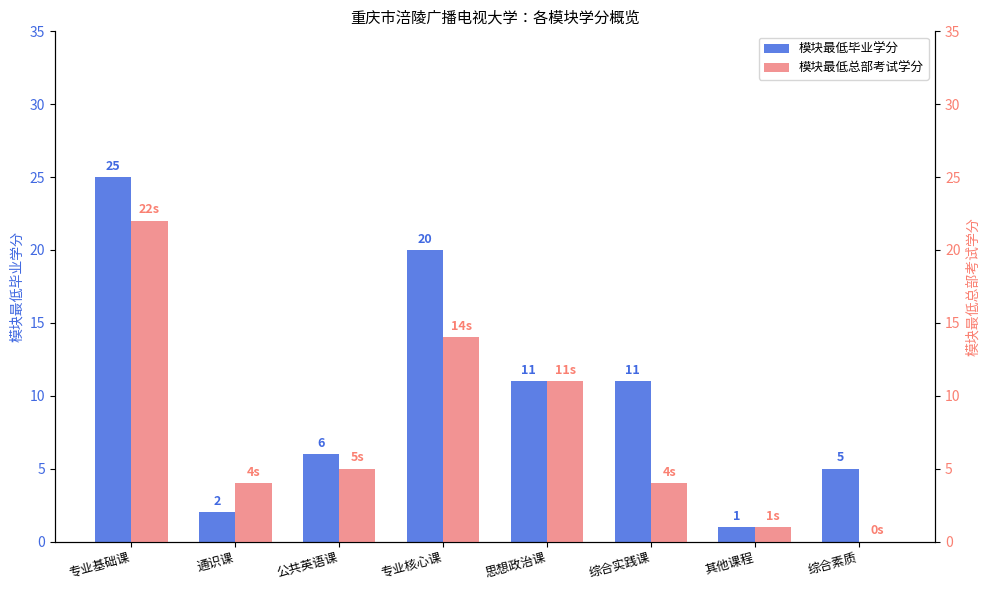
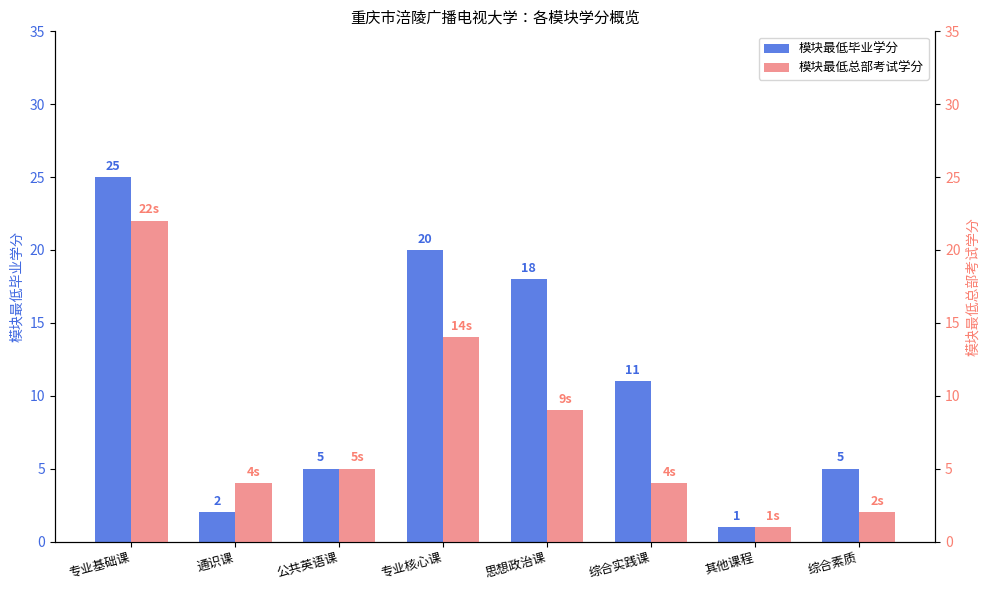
  {
    "模块最低毕业学分": {
      "专业基础课": "25",
      "通识课": "2",
-     "公共英语课": "6",
+     "公共英语课": "5",
      "专业核心课": "20",
-     "思想政治课": "11",
+     "思想政治课": "18",
      "综合实践课": "11",
      "其他课程": "1",
      "综合素质": "5"
    },
    "模块最低总部考试学分": {
      "专业基础课": "22s",
      "通识课": "4s",
      "公共英语课": "5s",
      "专业核心课": "14s",
-     "思想政治课": "11s",
+     "思想政治课": "9s",
      "综合实践课": "4s",
      "其他课程": "1s",
-     "综合素质": "0s"
+     "综合素质": "2s"
    }
  }
